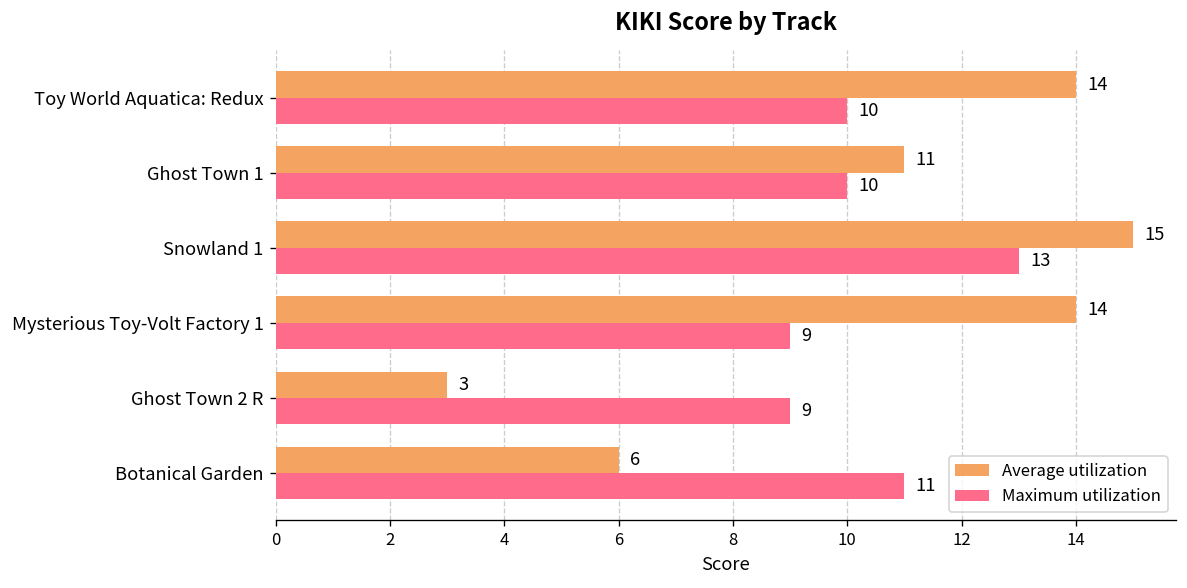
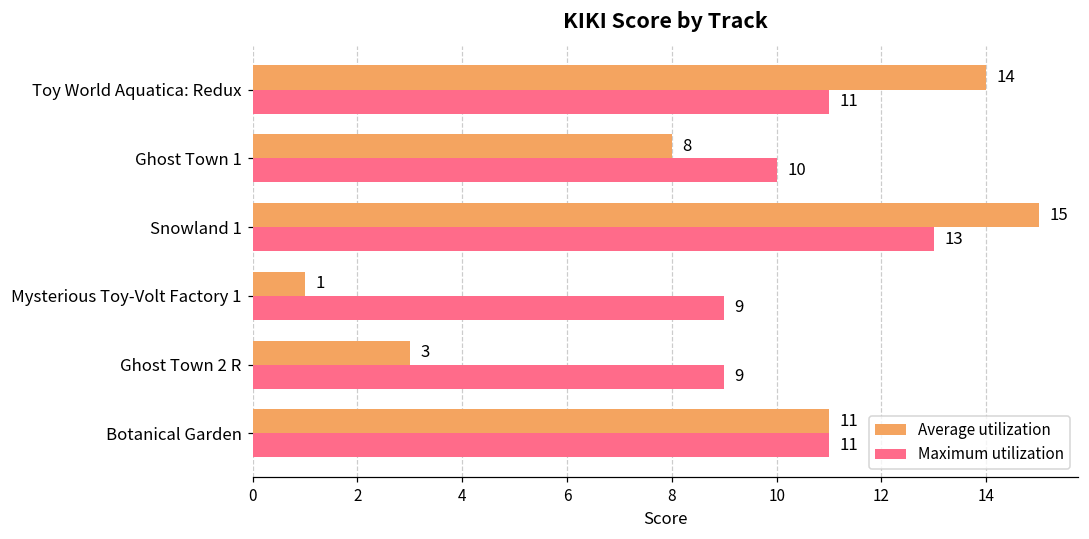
  {
    "Average utilization": {
      "Toy World Aquatica: Redux": 14,
-     "Ghost Town 1": 11,
+     "Ghost Town 1": 8,
      "Snowland 1": 15,
-     "Mysterious Toy-Volt Factory 1": 14,
+     "Mysterious Toy-Volt Factory 1": 1,
      "Ghost Town 2 R": 3,
-     "Botanical Garden": 6
+     "Botanical Garden": 11
    },
    "Maximum utilization": {
-     "Toy World Aquatica: Redux": 10,
+     "Toy World Aquatica: Redux": 11,
      "Ghost Town 1": 10,
      "Snowland 1": 13,
      "Mysterious Toy-Volt Factory 1": 9,
      "Ghost Town 2 R": 9,
      "Botanical Garden": 11
    }
  }
